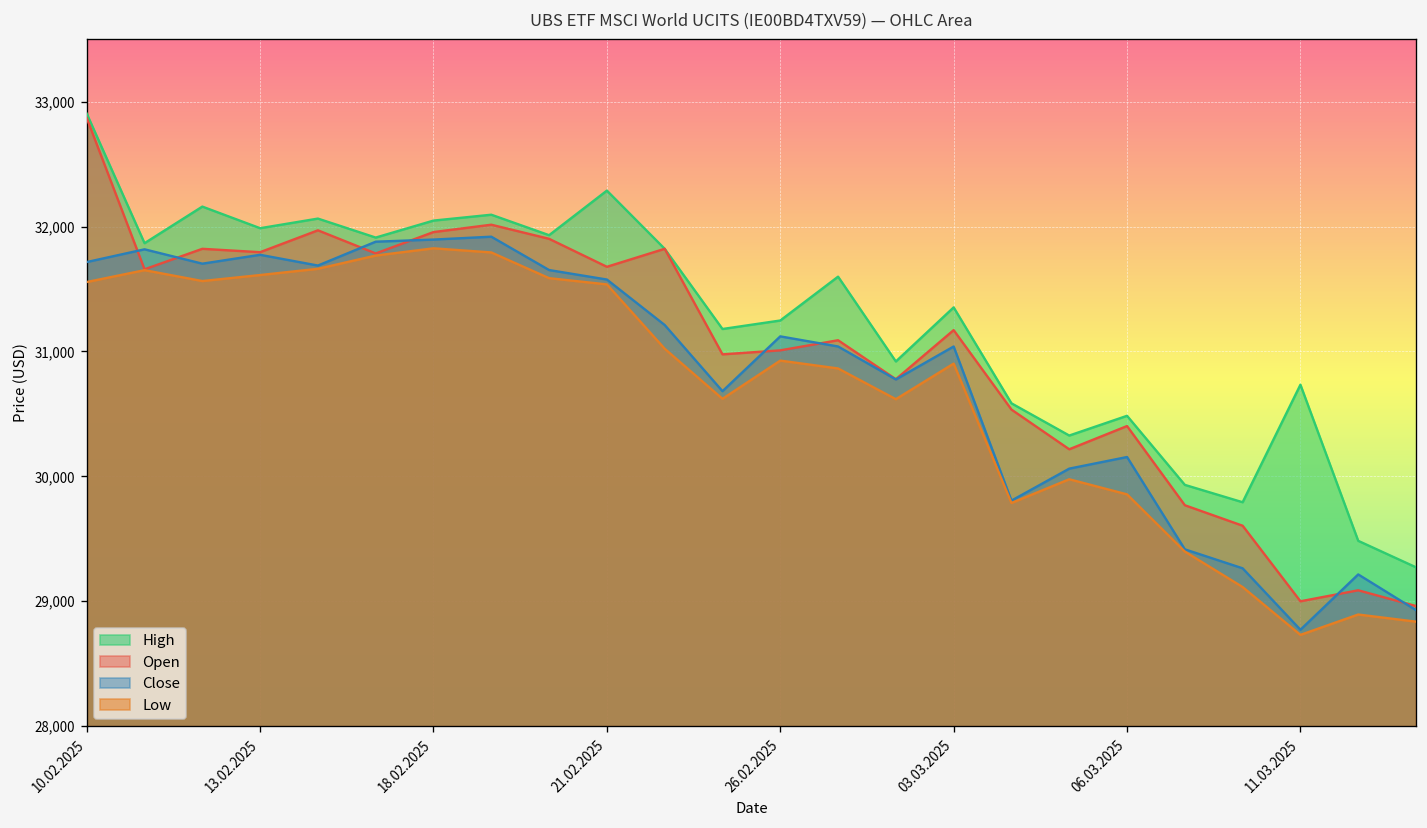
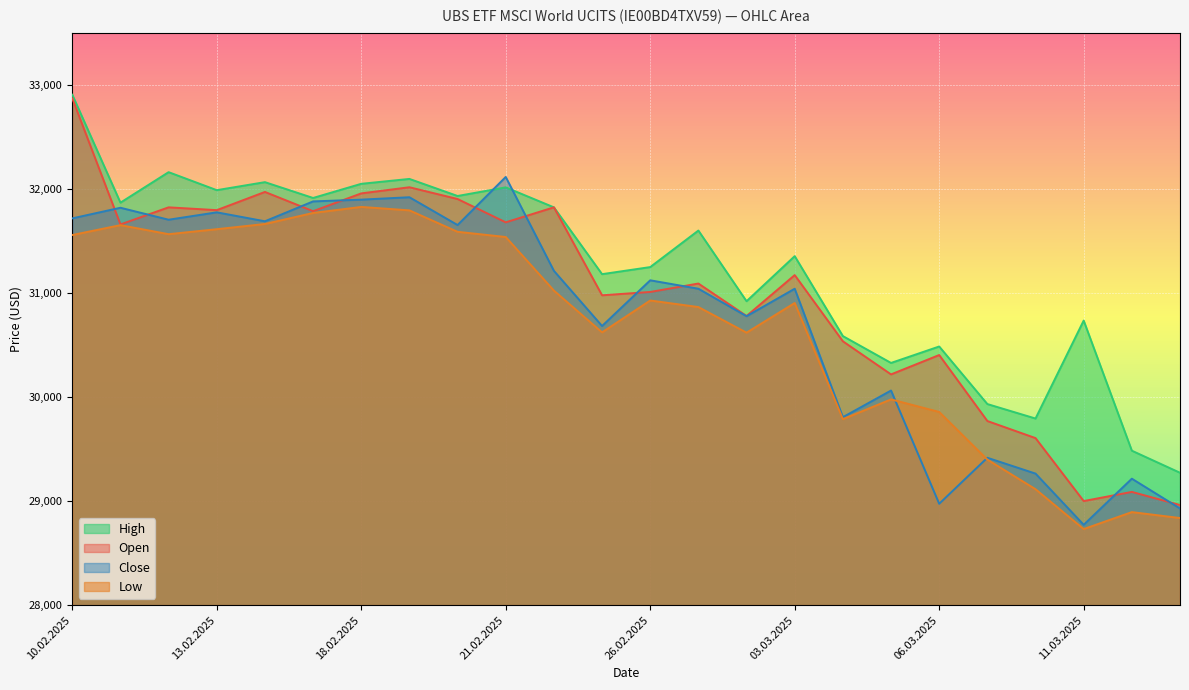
  {
    "High": {
      "10.02.2025": "32,900",
      "13.02.2025": "31,990",
      "18.02.2025": "32,050",
-     "21.02.2025": "32,290",
+     "21.02.2025": "32,010",
      "26.02.2025": "31,250",
      "03.03.2025": "31,350",
      "06.03.2025": "30,490",
      "11.03.2025": "30,730"
    },
    "Close": {
      "10.02.2025": "31,720",
      "18.02.2025": "31,900",
-     "21.02.2025": "31,580",
+     "21.02.2025": "32,110",
      "26.02.2025": "31,120",
      "03.03.2025": "31,040",
-     "06.03.2025": "30,160",
+     "06.03.2025": "28,970",
      "11.03.2025": "28,770"
    }
  }
